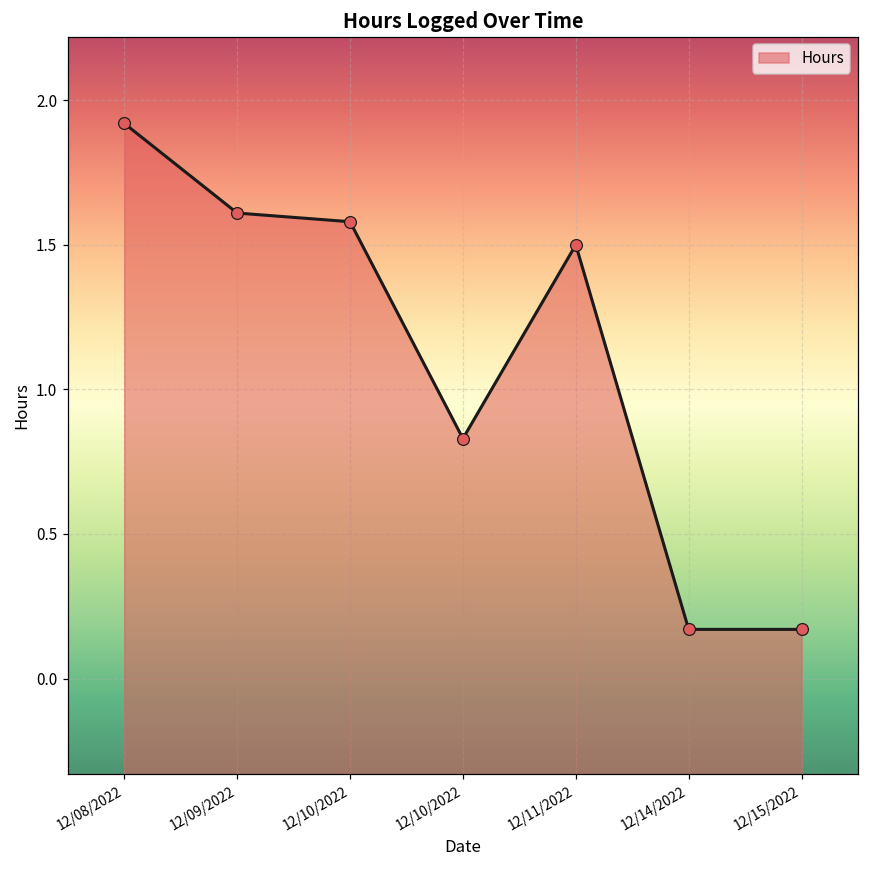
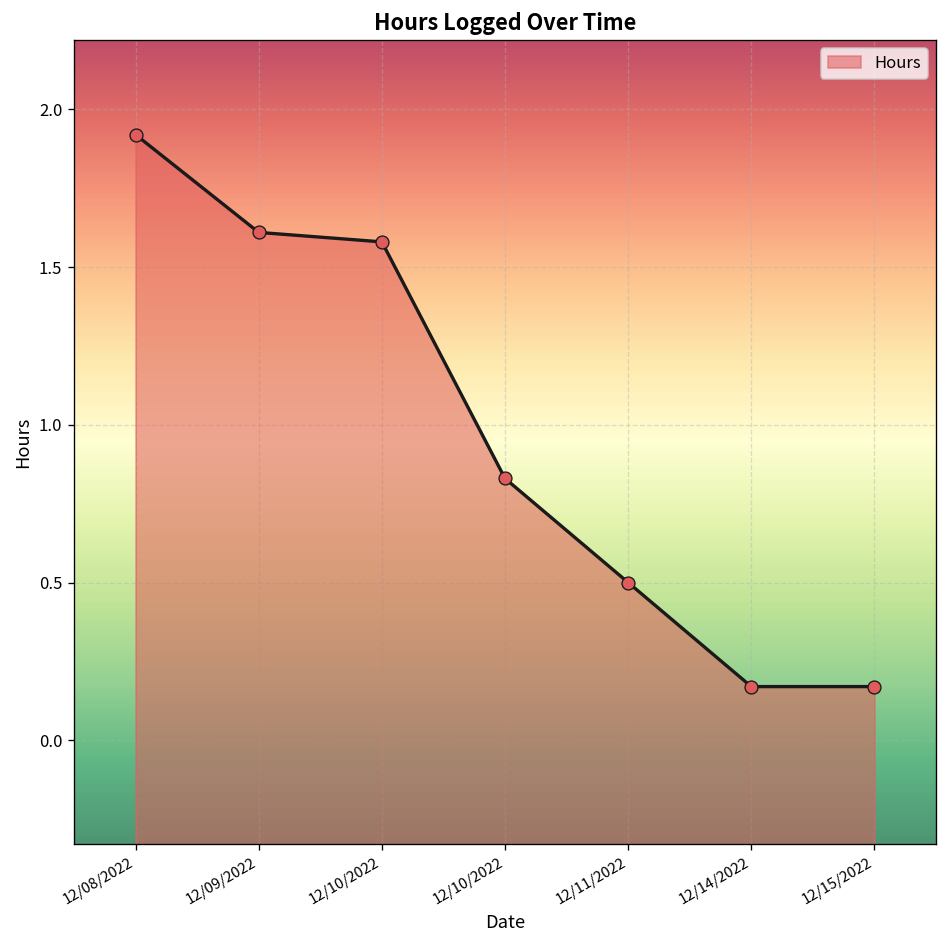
  {
    "12/08/2022": 1.92,
    "12/09/2022": 1.61,
-   "12/11/2022": 1.5,
+   "12/11/2022": 0.5,
    "12/14/2022": 0.17,
    "12/15/2022": 0.17
  }
